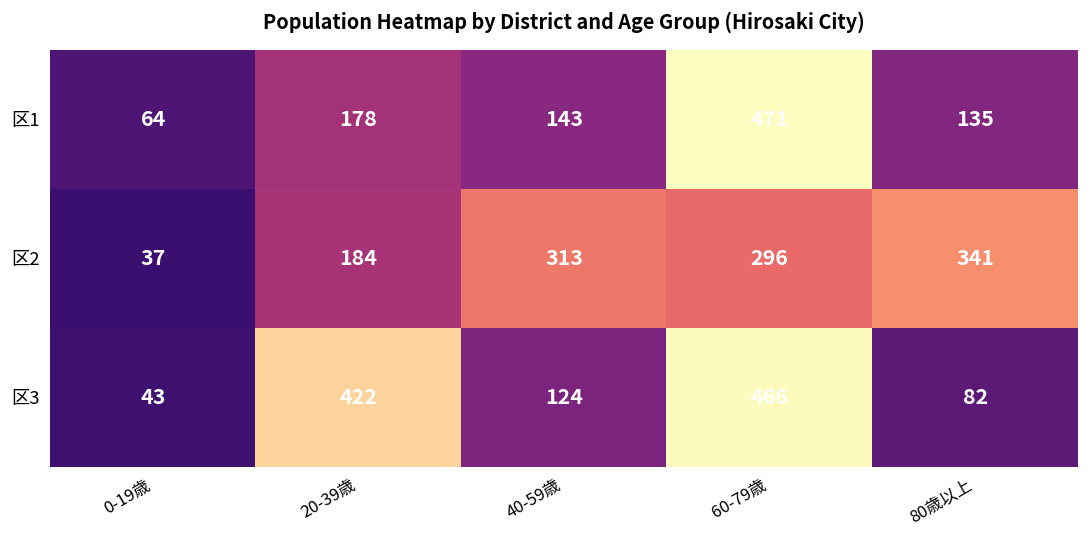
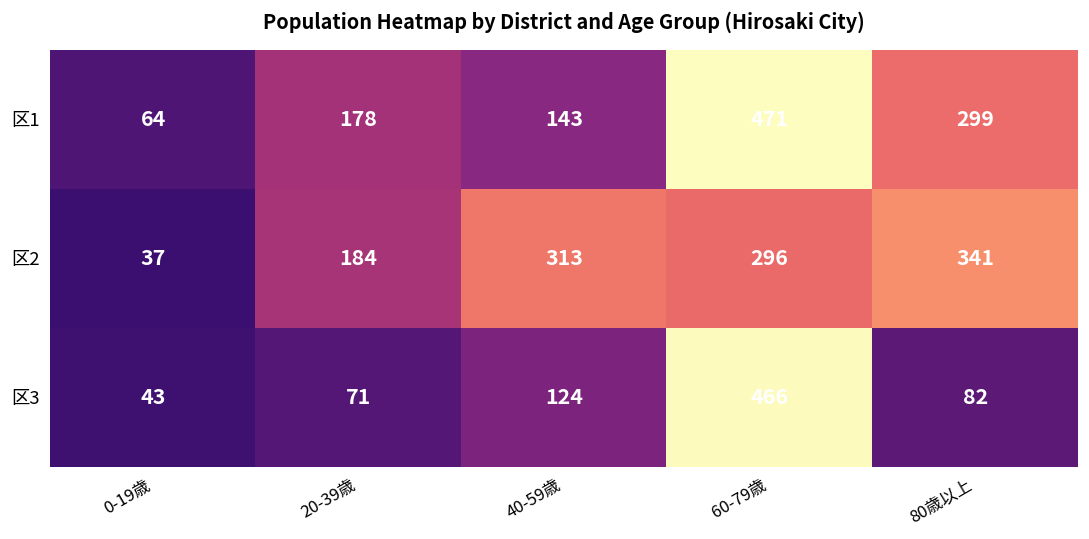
  {
    "区1": {
      "0-19歳": 64,
      "20-39歳": 178,
      "40-59歳": 143,
      "60-79歳": 471,
-     "80歳以上": 135
+     "80歳以上": 299
    },
    "区2": {
      "0-19歳": 37,
      "20-39歳": 184,
      "40-59歳": 313,
      "60-79歳": 296,
      "80歳以上": 341
    },
    "区3": {
      "0-19歳": 43,
-     "20-39歳": 422,
+     "20-39歳": 71,
      "40-59歳": 124,
      "60-79歳": 466,
      "80歳以上": 82
    }
  }
